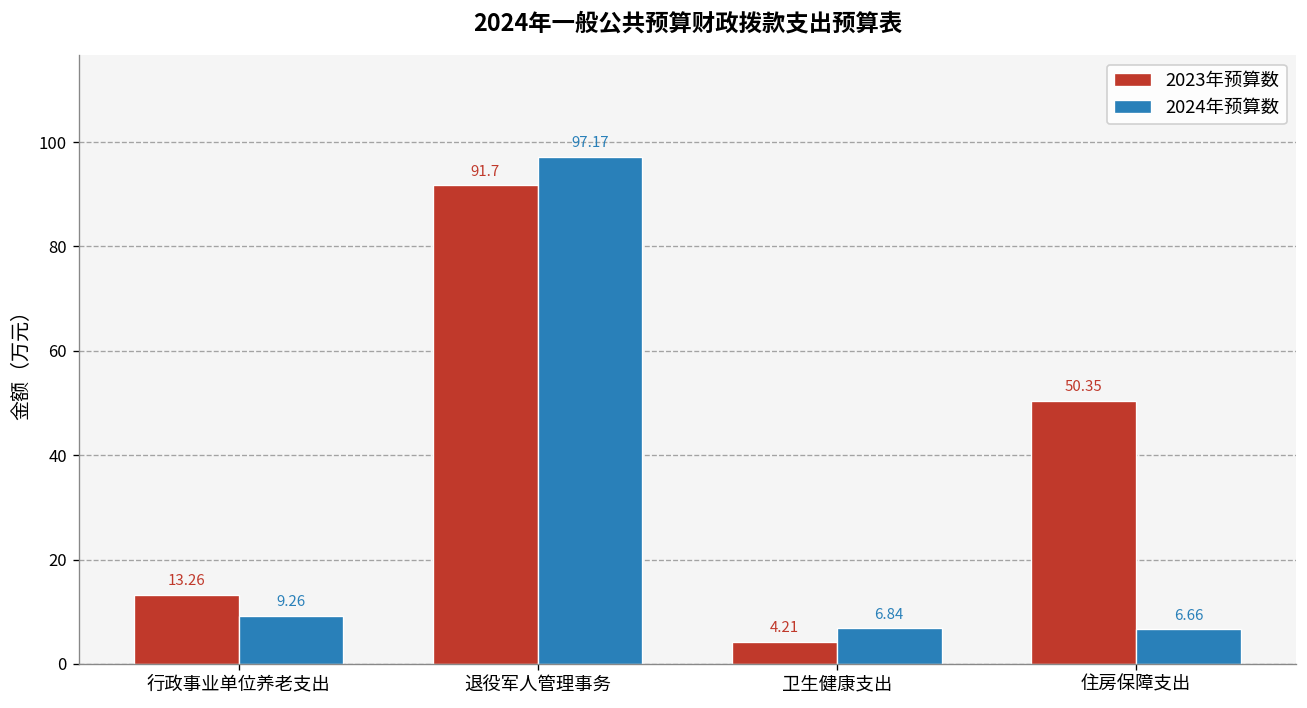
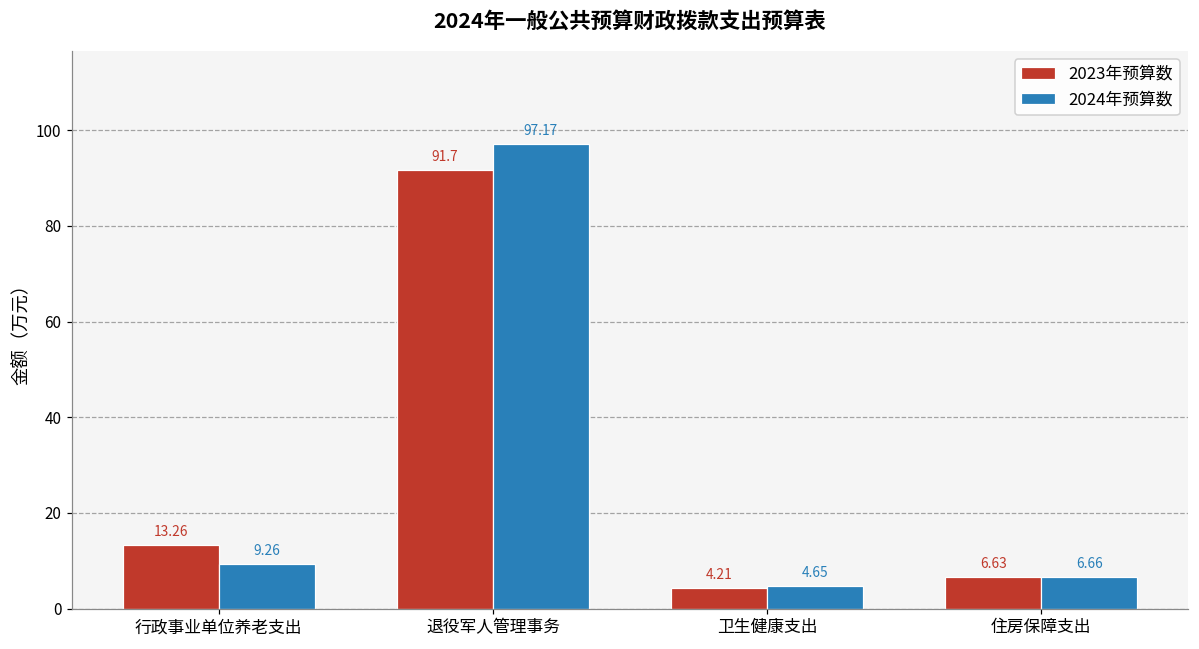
  {
    "2023年预算数": {
      "行政事业单位养老支出": 13.26,
      "退役军人管理事务": 91.7,
      "卫生健康支出": 4.21,
-     "住房保障支出": 50.35
+     "住房保障支出": 6.63
    },
    "2024年预算数": {
      "行政事业单位养老支出": 9.26,
      "退役军人管理事务": 97.17,
-     "卫生健康支出": 6.84,
+     "卫生健康支出": 4.65,
      "住房保障支出": 6.66
    }
  }
